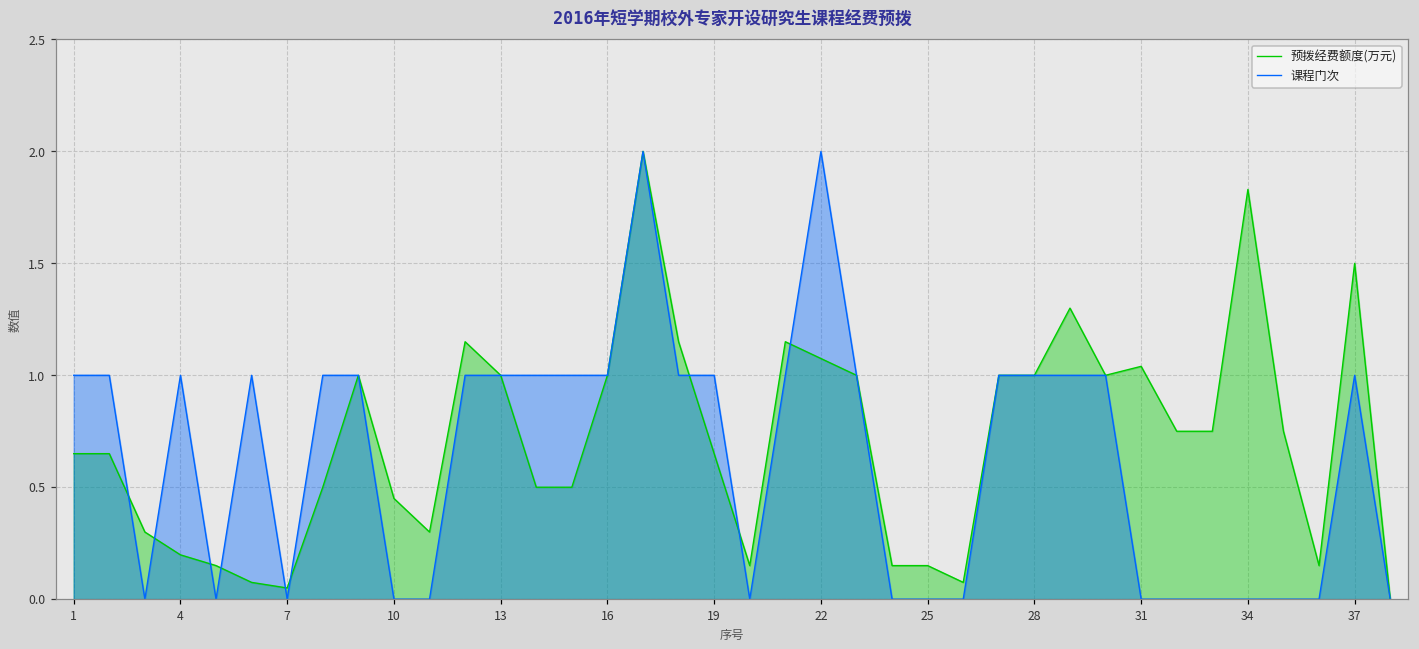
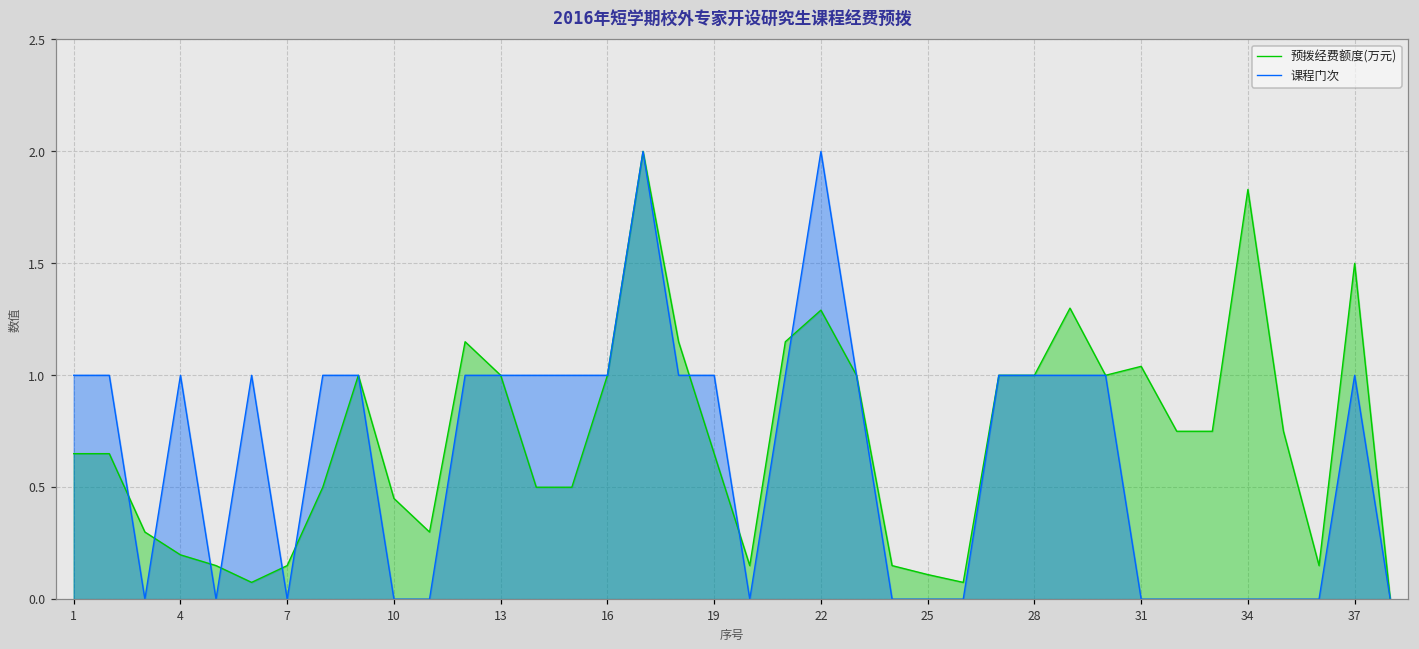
  {
    "预拨经费额度(万元)": {
      "1": 0.65,
      "4": 0.20,
-     "7": 0.05,
+     "7": 0.15,
      "10": 0.45,
      "19": 0.65,
-     "22": 1.08,
-     "25": 0.15,
+     "22": 1.29,
+     "25": 0.11,
      "31": 1.04,
      "34": 1.83,
      "37": 1.50
    },
    "课程门次": {
      "1": 1.00,
      "4": 1.00,
      "7": 0.00,
      "10": 0.00,
      "19": 1.00,
      "22": 2.00,
      "25": 0.00,
      "31": 0.00,
      "34": 0.00,
      "37": 1.00
    }
  }
